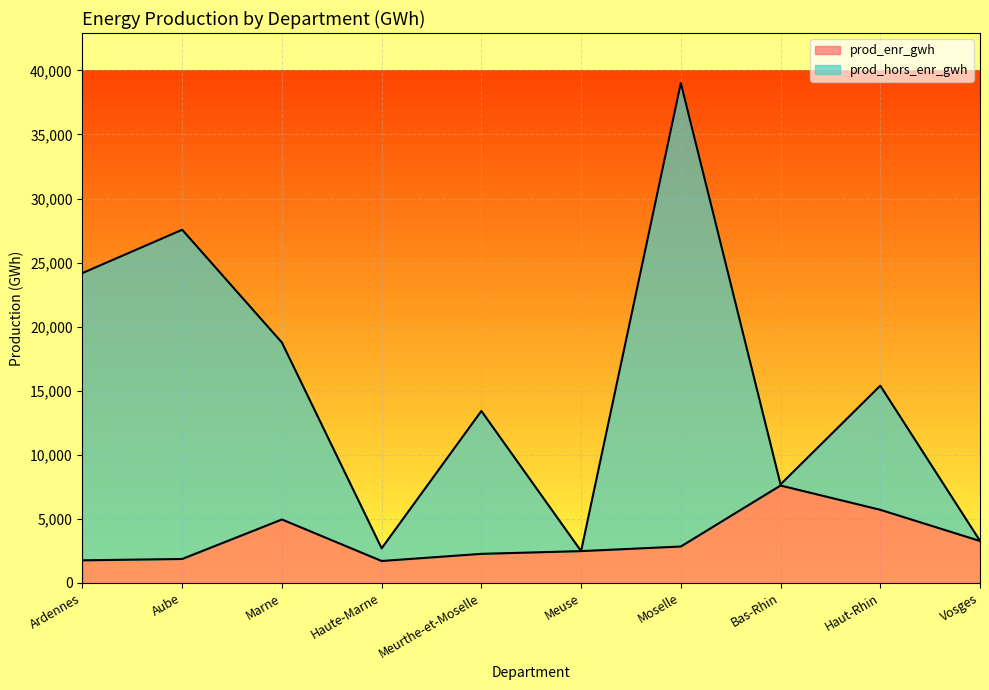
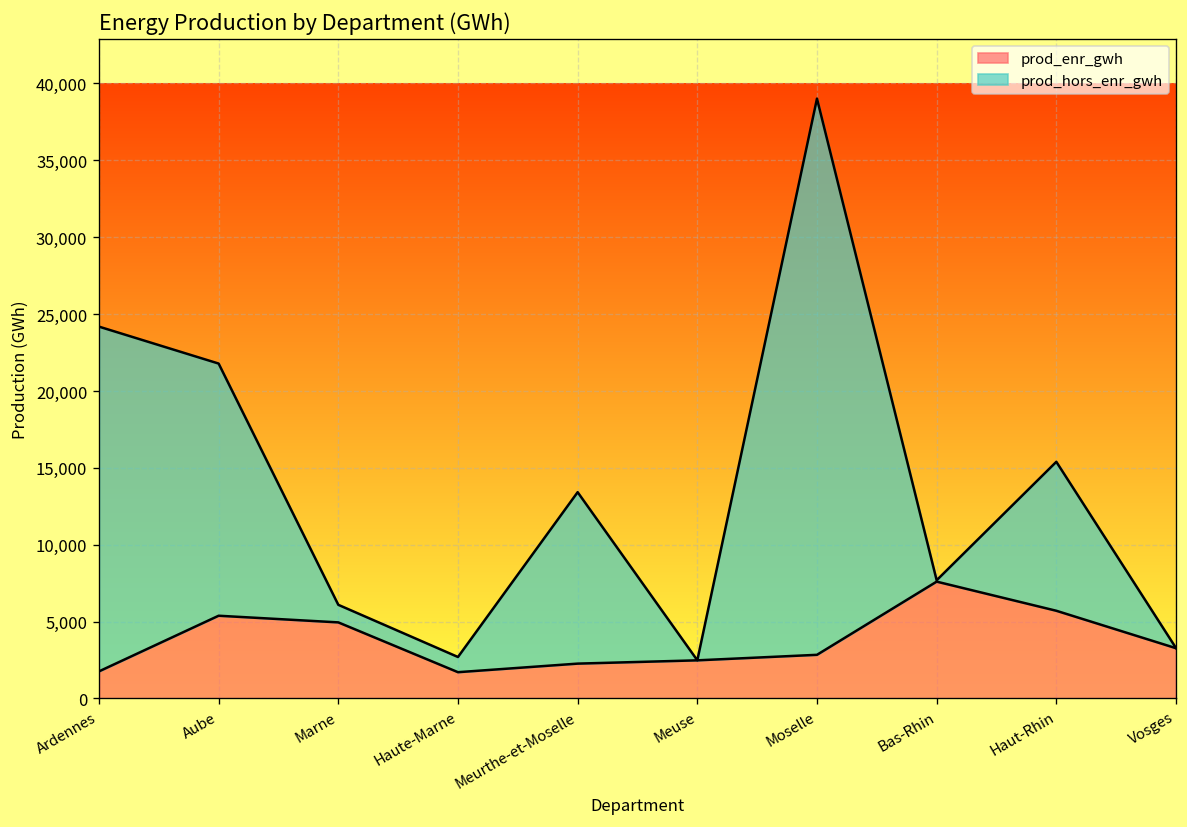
  {
    "prod_enr_gwh": {
      "Ardennes": "1,800",
-     "Aube": "1,900",
+     "Aube": "5,400",
      "Marne": "4,900",
      "Haute-Marne": "1,700",
      "Meurthe-et-Moselle": "2,300",
      "Moselle": "2,800",
      "Haut-Rhin": "5,700"
    },
    "prod_hors_enr_gwh": {
      "Ardennes": "22,400",
-     "Aube": "25,700",
-     "Marne": "13,800",
+     "Aube": "16,400",
+     "Marne": "1,100",
      "Haute-Marne": "1,000",
      "Meurthe-et-Moselle": "11,200",
      "Moselle": "36,200",
      "Haut-Rhin": "9,700"
    }
  }
